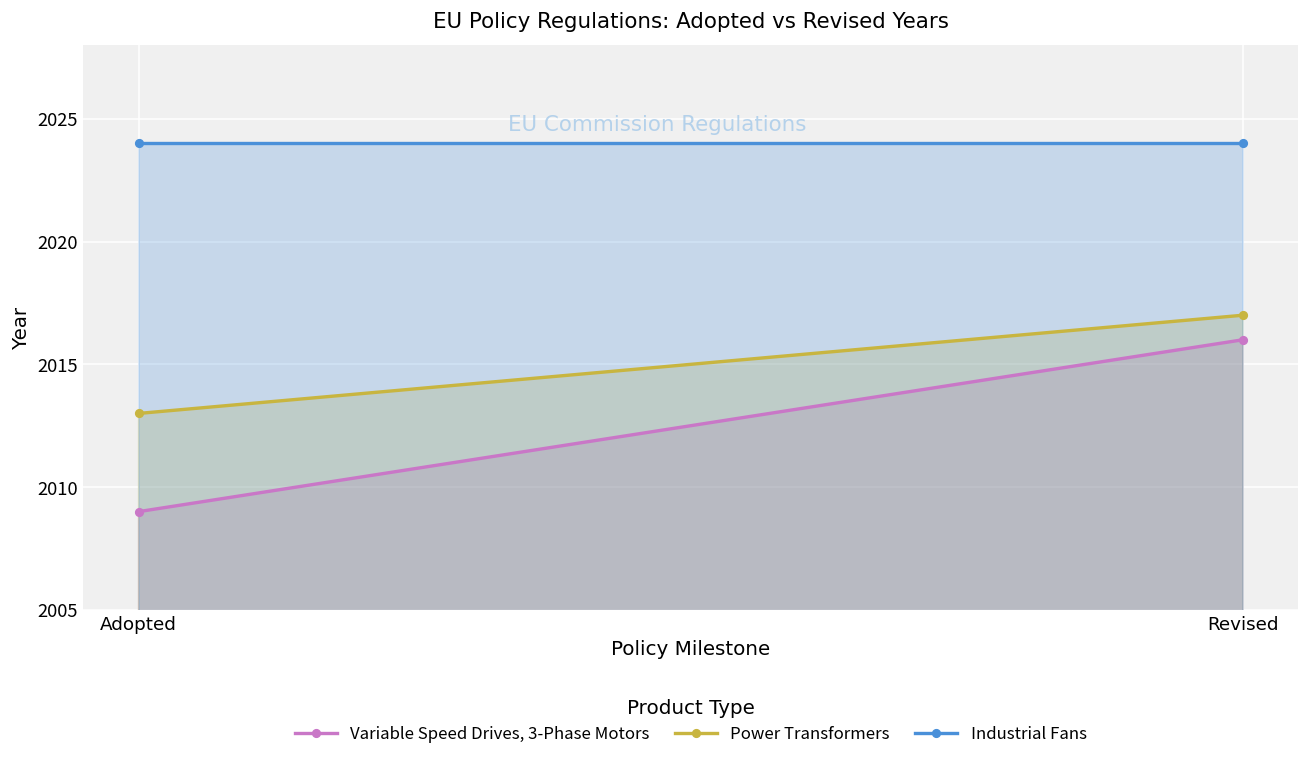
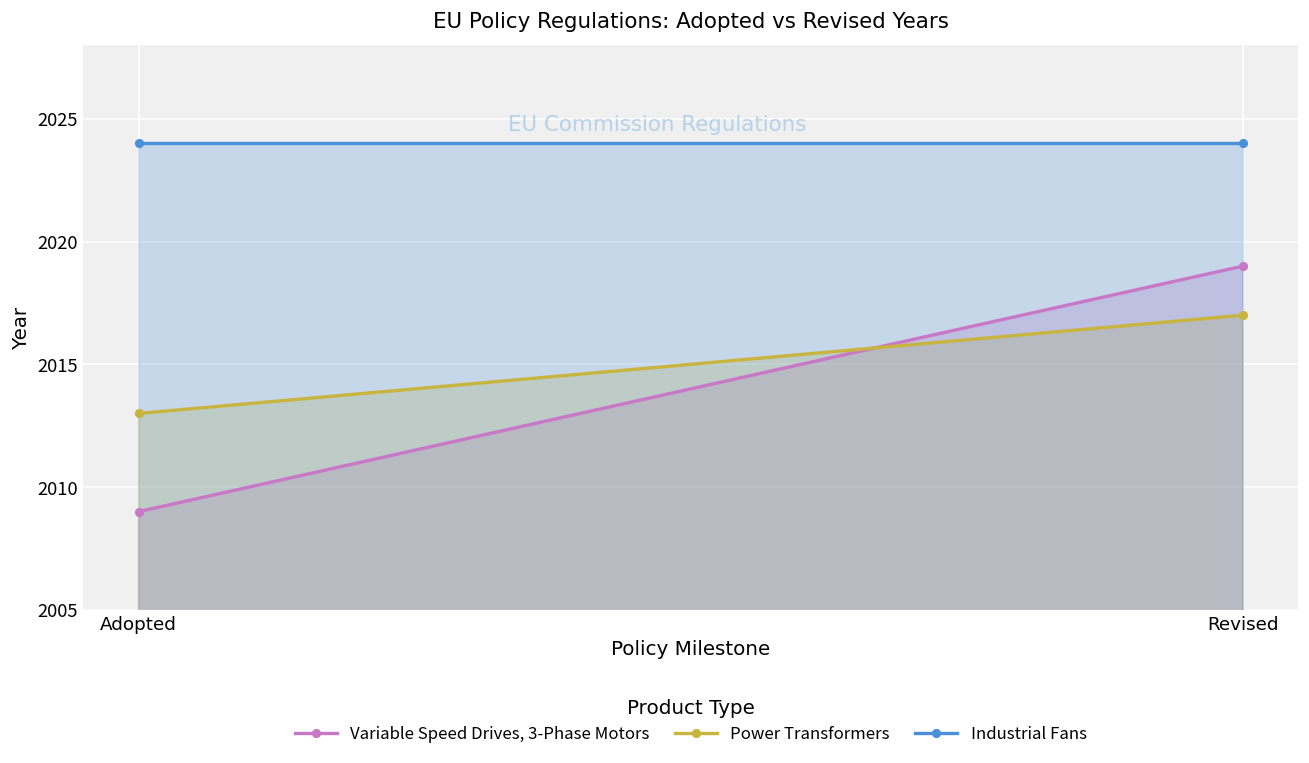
  {
    "Variable Speed Drives, 3-Phase Motors": {
      "Adopted": 2009,
-     "Revised": 2016
+     "Revised": 2019
    },
    "Power Transformers": {
      "Adopted": 2013,
      "Revised": 2017
    },
    "Industrial Fans": {
      "Adopted": 2024,
      "Revised": 2024
    }
  }
